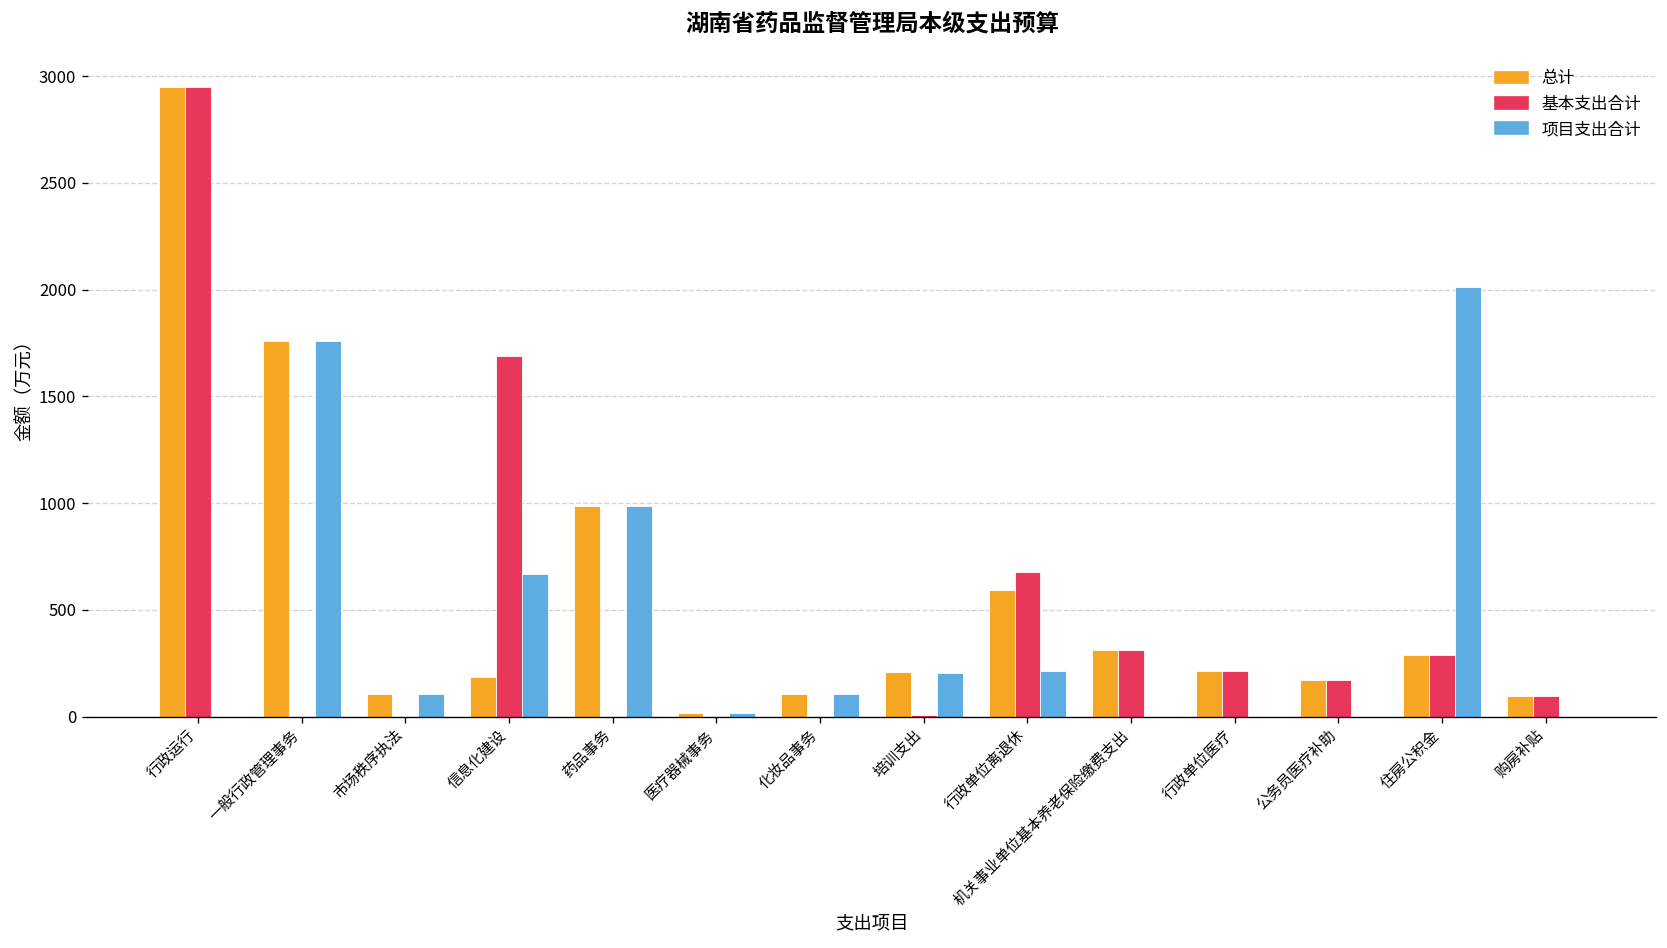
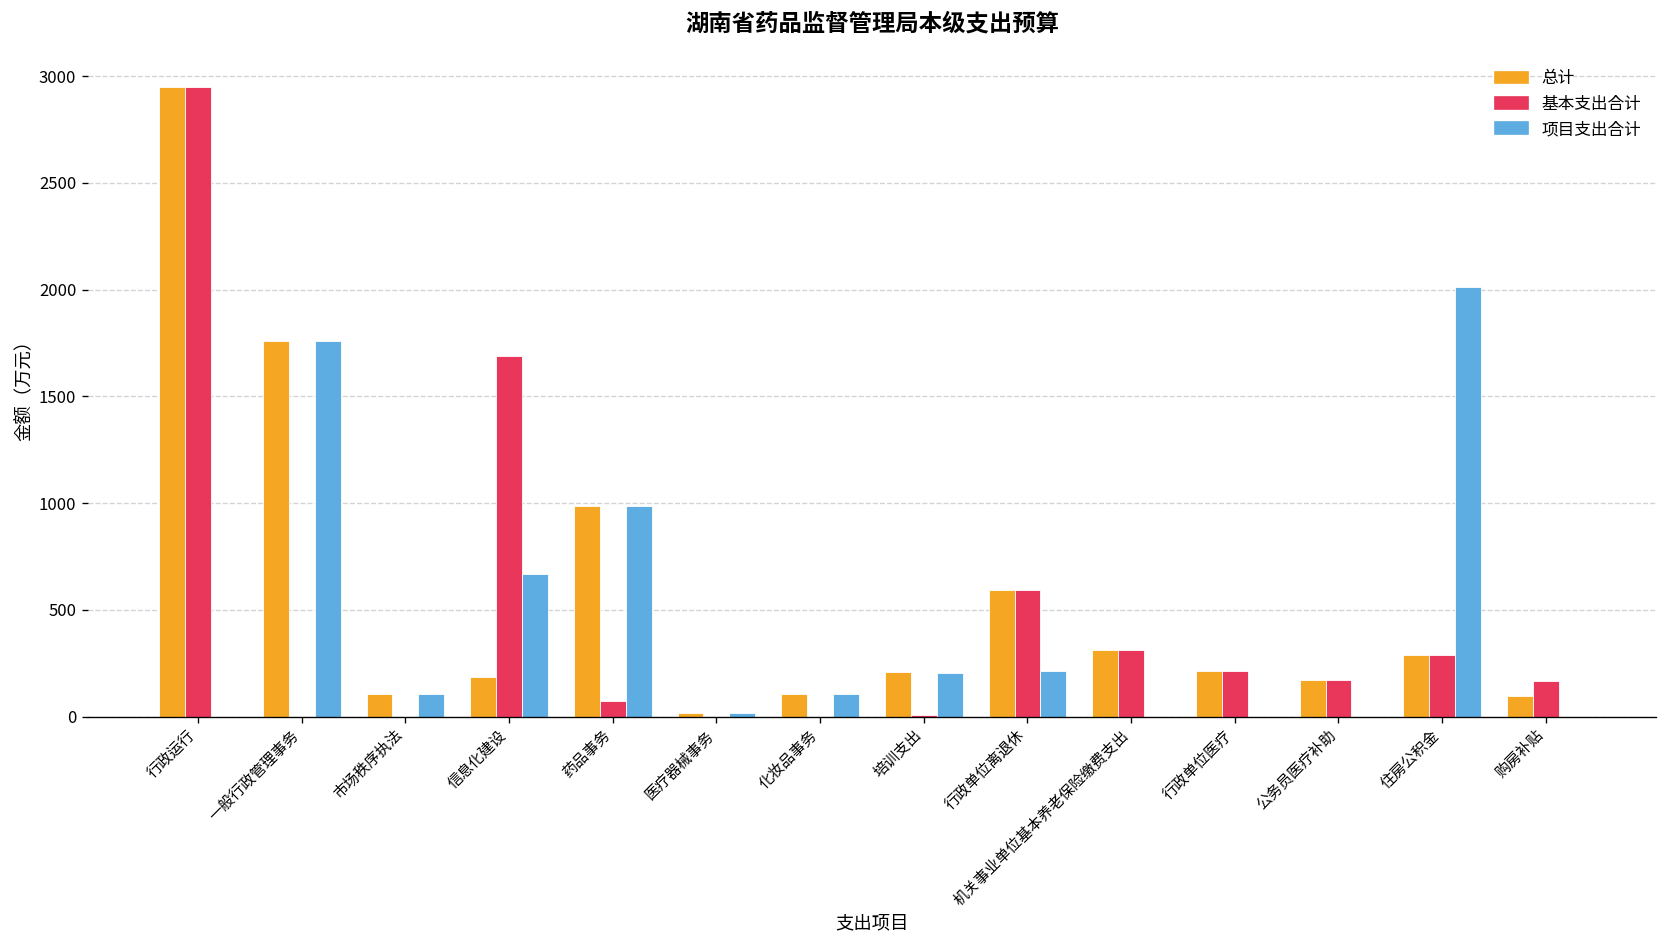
  {
    "总计": {
      "行政运行": 2950,
      "一般行政管理事务": 1760,
      "市场秩序执法": 110,
      "信息化建设": 190,
      "药品事务": 990,
      "医疗器械事务": 20,
      "化妆品事务": 110,
      "培训支出": 210,
      "行政单位离退休": 590,
      "机关事业单位基本养老保险缴费支出": 310,
      "行政单位医疗": 210,
      "公务员医疗补助": 170,
      "住房公积金": 290,
      "购房补贴": 90
    },
    "基本支出合计": {
      "行政运行": 2950,
      "一般行政管理事务": 0,
      "市场秩序执法": 0,
      "信息化建设": 1690,
-     "药品事务": 0,
+     "药品事务": 70,
      "医疗器械事务": 0,
      "化妆品事务": 0,
-     "行政单位离退休": 680,
+     "行政单位离退休": 590,
      "机关事业单位基本养老保险缴费支出": 310,
      "行政单位医疗": 210,
      "公务员医疗补助": 170,
      "住房公积金": 290,
-     "购房补贴": 90
+     "购房补贴": 170
    },
    "项目支出合计": {
      "行政运行": 0,
      "一般行政管理事务": 1760,
      "市场秩序执法": 110,
      "信息化建设": 670,
      "药品事务": 990,
      "医疗器械事务": 20,
      "化妆品事务": 110,
      "培训支出": 210,
      "行政单位离退休": 210,
      "机关事业单位基本养老保险缴费支出": 0,
      "行政单位医疗": 0,
      "公务员医疗补助": 0,
      "住房公积金": 2010,
      "购房补贴": 0
    }
  }
